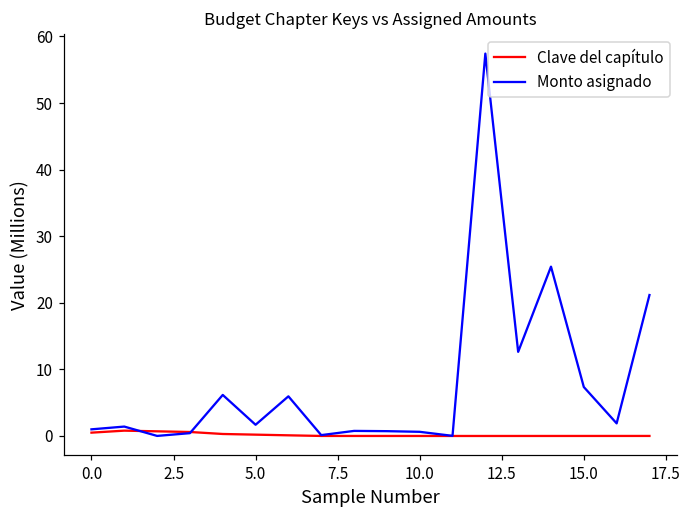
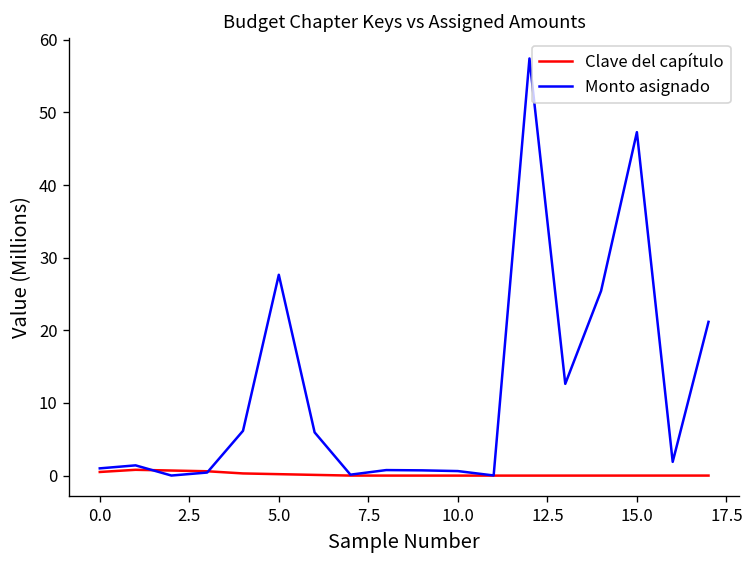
  {
    "Clave del capítulo": {
      "0.0": 1,
      "5.0": 0,
      "10.0": 0,
      "15.0": 0
    },
    "Monto asignado": {
      "0.0": 1,
-     "5.0": 2,
+     "5.0": 28,
      "10.0": 1,
-     "15.0": 7
+     "15.0": 47
    }
  }
